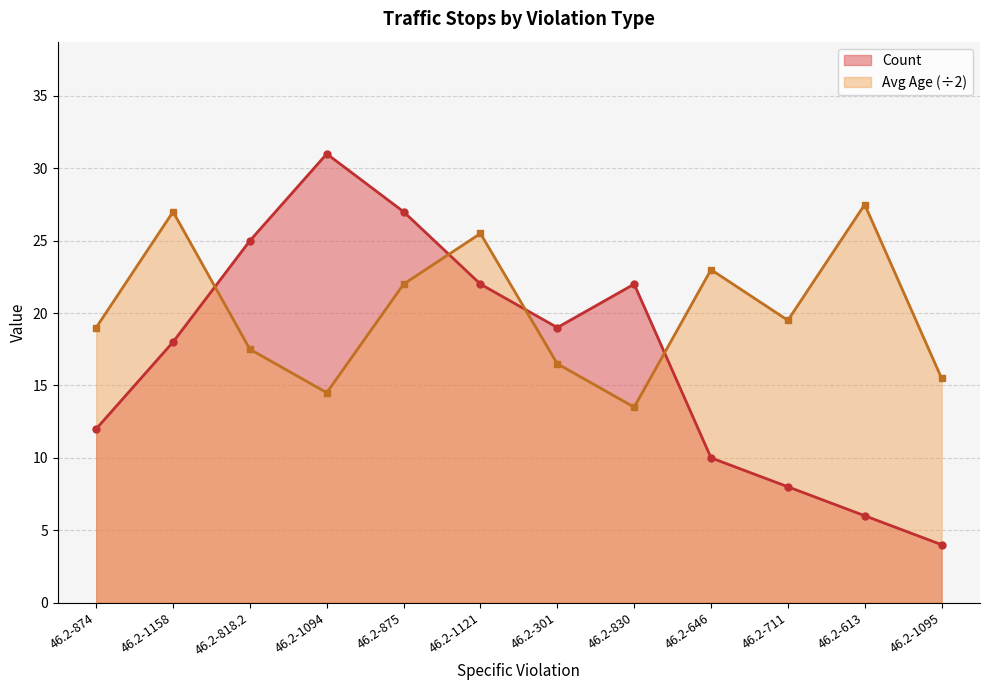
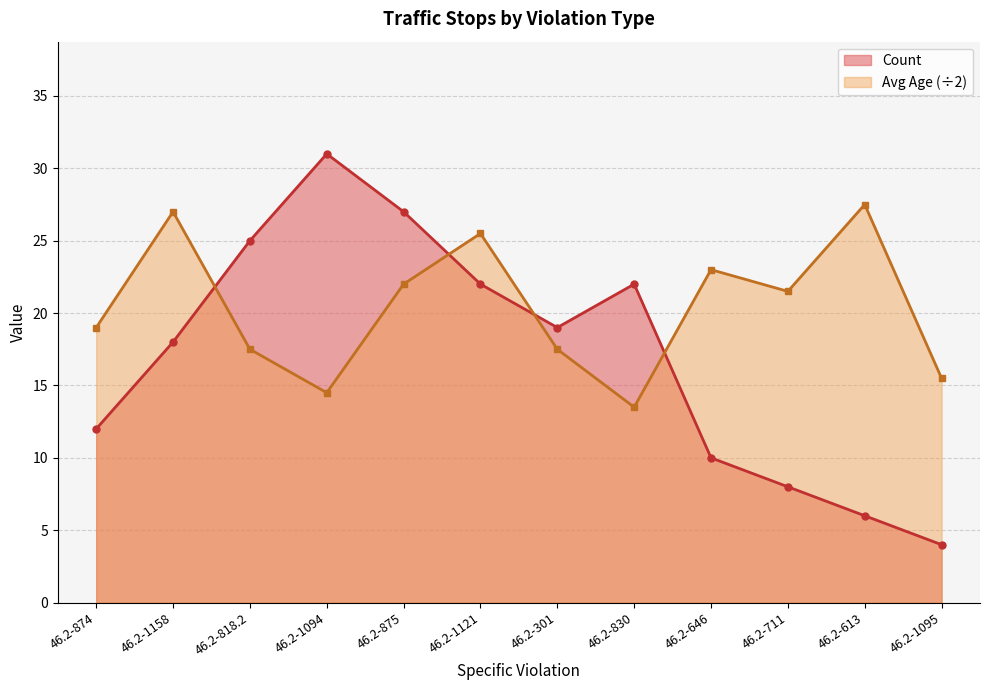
  {
    "Count": {
      "46.2-874": 12.0,
      "46.2-1158": 18.0,
      "46.2-818.2": 25.0,
      "46.2-1094": 31.0,
      "46.2-875": 27.0,
      "46.2-1121": 22.0,
      "46.2-301": 19.0,
      "46.2-830": 22.0,
      "46.2-646": 10.0,
      "46.2-711": 8.0,
      "46.2-613": 6.0,
      "46.2-1095": 4.0
    },
    "Avg Age (÷2)": {
      "46.2-874": 19.0,
      "46.2-1158": 27.0,
      "46.2-818.2": 17.5,
      "46.2-1094": 14.5,
      "46.2-875": 22.0,
      "46.2-1121": 25.5,
-     "46.2-301": 16.5,
+     "46.2-301": 17.5,
      "46.2-830": 13.5,
      "46.2-646": 23.0,
-     "46.2-711": 19.5,
+     "46.2-711": 21.5,
      "46.2-613": 27.5,
      "46.2-1095": 15.5
    }
  }
